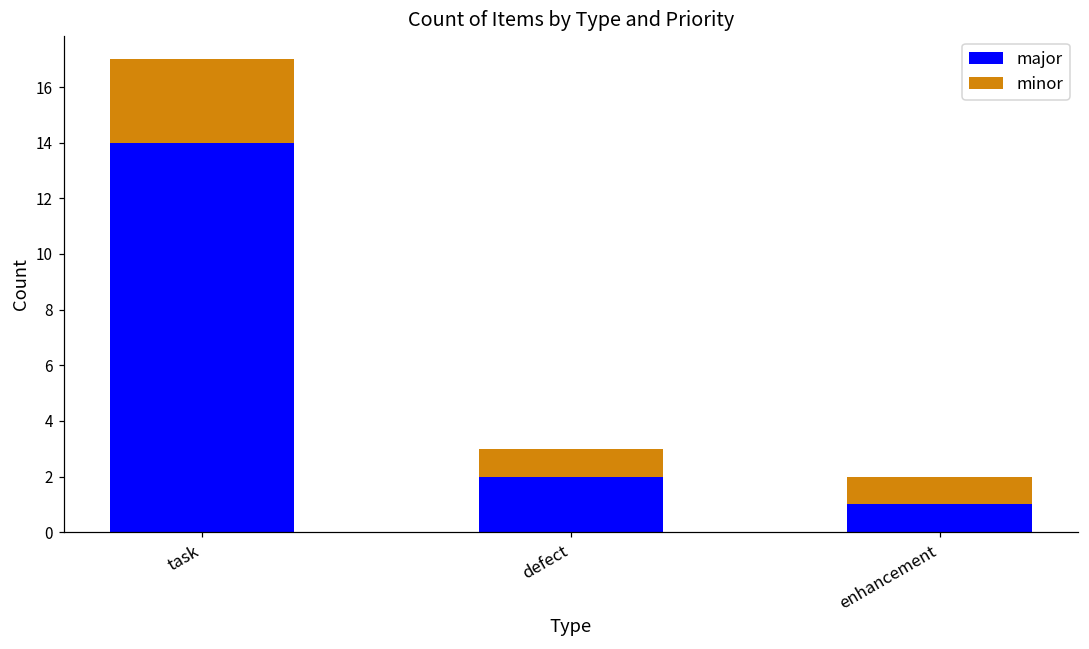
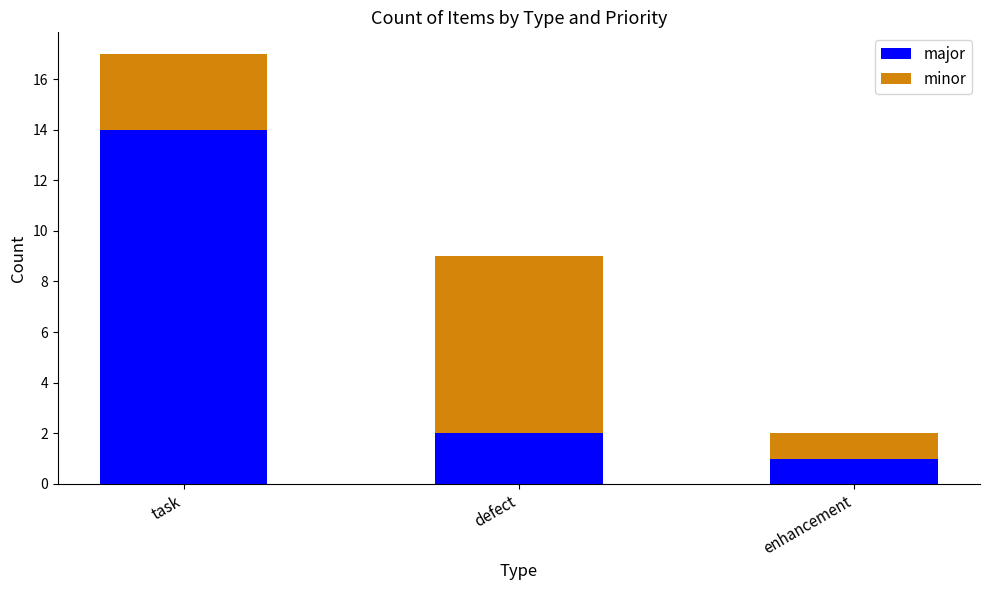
  {
    "major": {
      "task": 14,
      "defect": 2,
      "enhancement": 1
    },
    "minor": {
-     "defect": 1
+     "defect": 7
    }
  }
